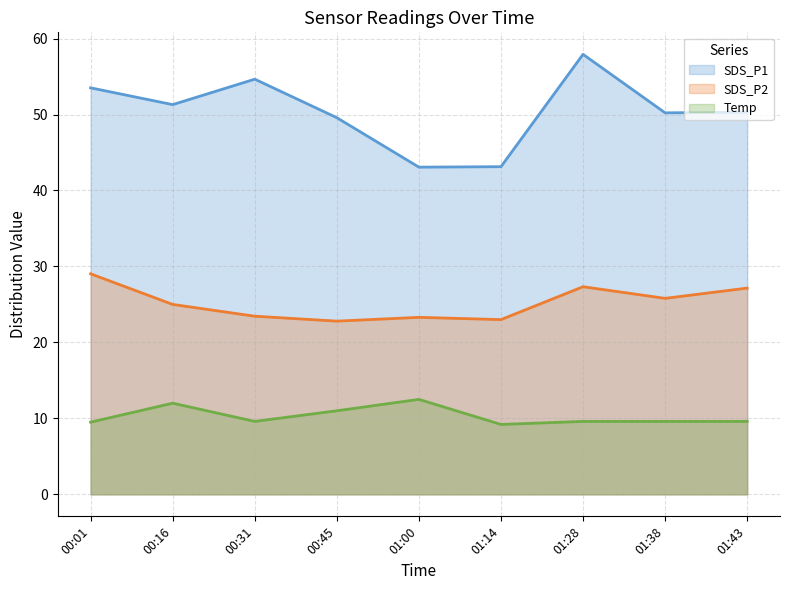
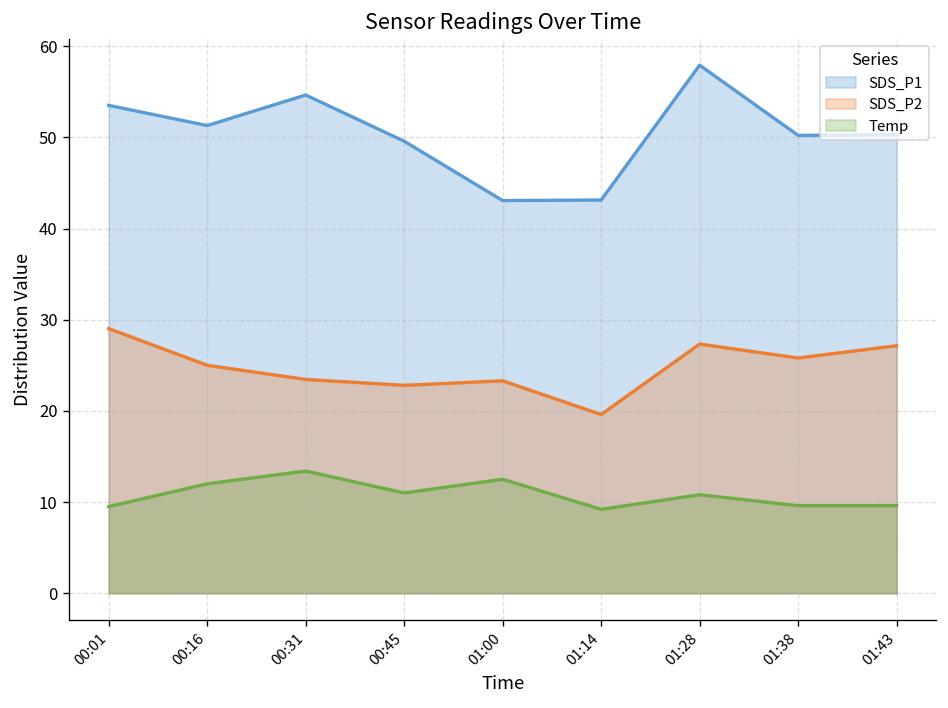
  {
    "SDS_P1": {
      "00:01": 54,
      "00:16": 51,
      "00:31": 55,
      "00:45": 50,
      "01:00": 43,
      "01:14": 43,
      "01:28": 58,
      "01:38": 50
    },
    "SDS_P2": {
      "00:01": 29,
      "00:16": 25,
      "00:31": 23,
      "00:45": 23,
      "01:00": 23,
-     "01:14": 23,
+     "01:14": 20,
      "01:28": 27,
      "01:38": 26,
      "01:43": 27
    },
    "Temp": {
      "00:01": 10,
      "00:16": 12,
-     "00:31": 10,
+     "00:31": 13,
      "00:45": 11,
      "01:00": 13,
      "01:14": 9,
-     "01:28": 10,
+     "01:28": 11,
      "01:38": 10,
      "01:43": 10
    }
  }
